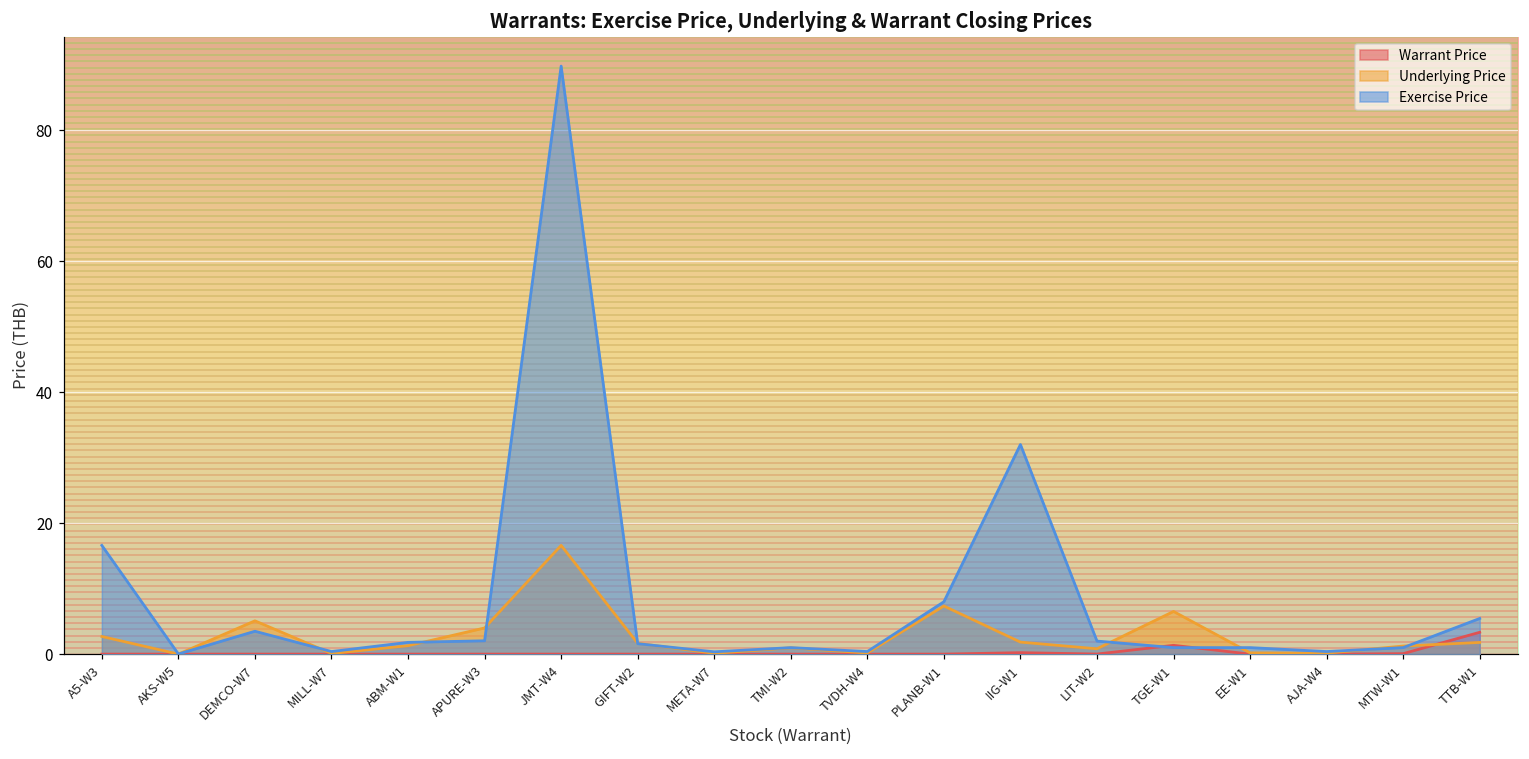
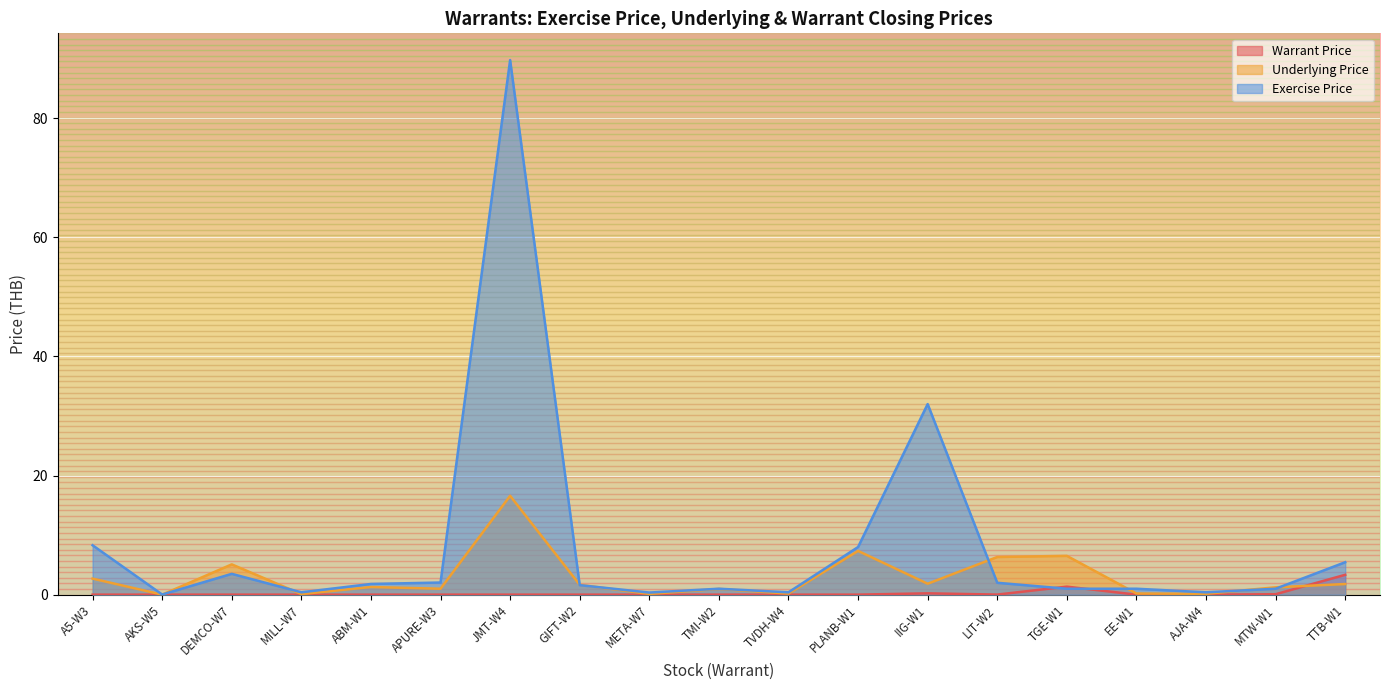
  {
    "Warrant Price": {
      "A5-W3": 0,
      "DEMCO-W7": 0,
      "ABM-W1": 0,
      "APURE-W3": 0,
      "JMT-W4": 0,
      "GIFT-W2": 0,
      "TMI-W2": 0,
      "PLANB-W1": 0,
      "IIG-W1": 0,
      "LIT-W2": 0,
      "MTW-W1": 0,
      "TTB-W1": 3
    },
    "Underlying Price": {
      "A5-W3": 3,
      "DEMCO-W7": 5,
      "ABM-W1": 1,
-     "APURE-W3": 4,
+     "APURE-W3": 1,
      "JMT-W4": 17,
      "PLANB-W1": 7,
      "IIG-W1": 2,
-     "LIT-W2": 1,
+     "LIT-W2": 6,
      "TGE-W1": 7,
      "TTB-W1": 2
    },
    "Exercise Price": {
-     "A5-W3": 17,
+     "A5-W3": 8,
      "DEMCO-W7": 4,
      "ABM-W1": 2,
      "APURE-W3": 2,
      "JMT-W4": 90,
      "PLANB-W1": 8,
      "IIG-W1": 32,
      "LIT-W2": 2,
      "EE-W1": 1,
      "TTB-W1": 5
    }
  }
